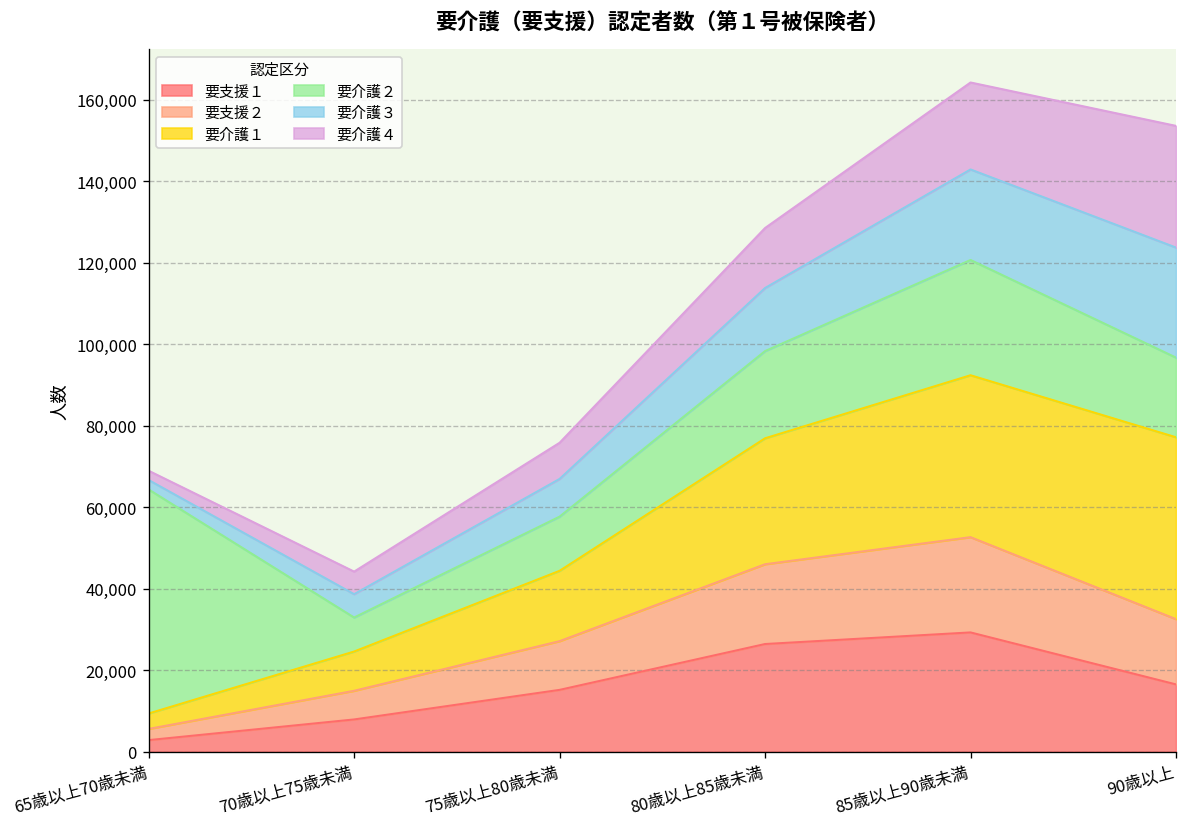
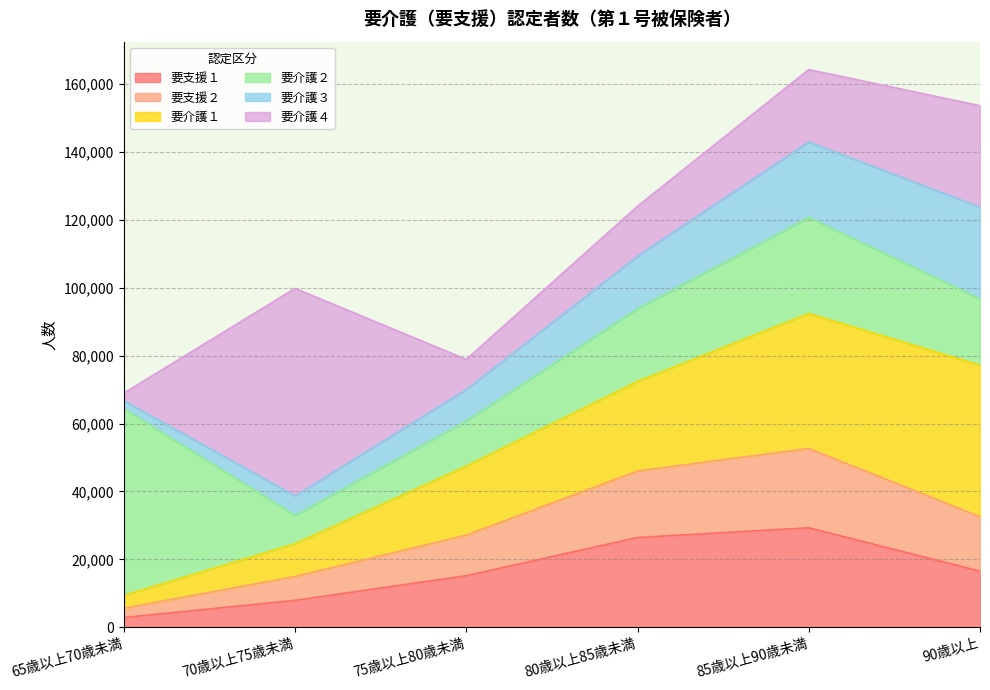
  {
    "要介護１": {
      "65歳以上70歳未満": "4,000",
      "70歳以上75歳未満": "10,000",
-     "75歳以上80歳未満": "17,000",
-     "80歳以上85歳未満": "31,000",
+     "75歳以上80歳未満": "20,000",
+     "80歳以上85歳未満": "26,000",
      "85歳以上90歳未満": "40,000",
      "90歳以上": "45,000"
    },
    "要介護２": {
      "65歳以上70歳未満": "55,000",
      "70歳以上75歳未満": "8,000",
      "75歳以上80歳未満": "13,000",
      "80歳以上85歳未満": "21,000",
      "85歳以上90歳未満": "28,000",
      "90歳以上": "20,000"
    },
    "要介護３": {
      "65歳以上70歳未満": "2,000",
      "70歳以上75歳未満": "6,000",
      "75歳以上80歳未満": "9,000",
      "80歳以上85歳未満": "15,000",
      "85歳以上90歳未満": "22,000",
      "90歳以上": "27,000"
    },
    "要介護４": {
      "65歳以上70歳未満": "2,000",
-     "70歳以上75歳未満": "6,000",
+     "70歳以上75歳未満": "61,000",
      "75歳以上80歳未満": "9,000",
      "80歳以上85歳未満": "15,000",
      "85歳以上90歳未満": "21,000",
      "90歳以上": "30,000"
    }
  }
